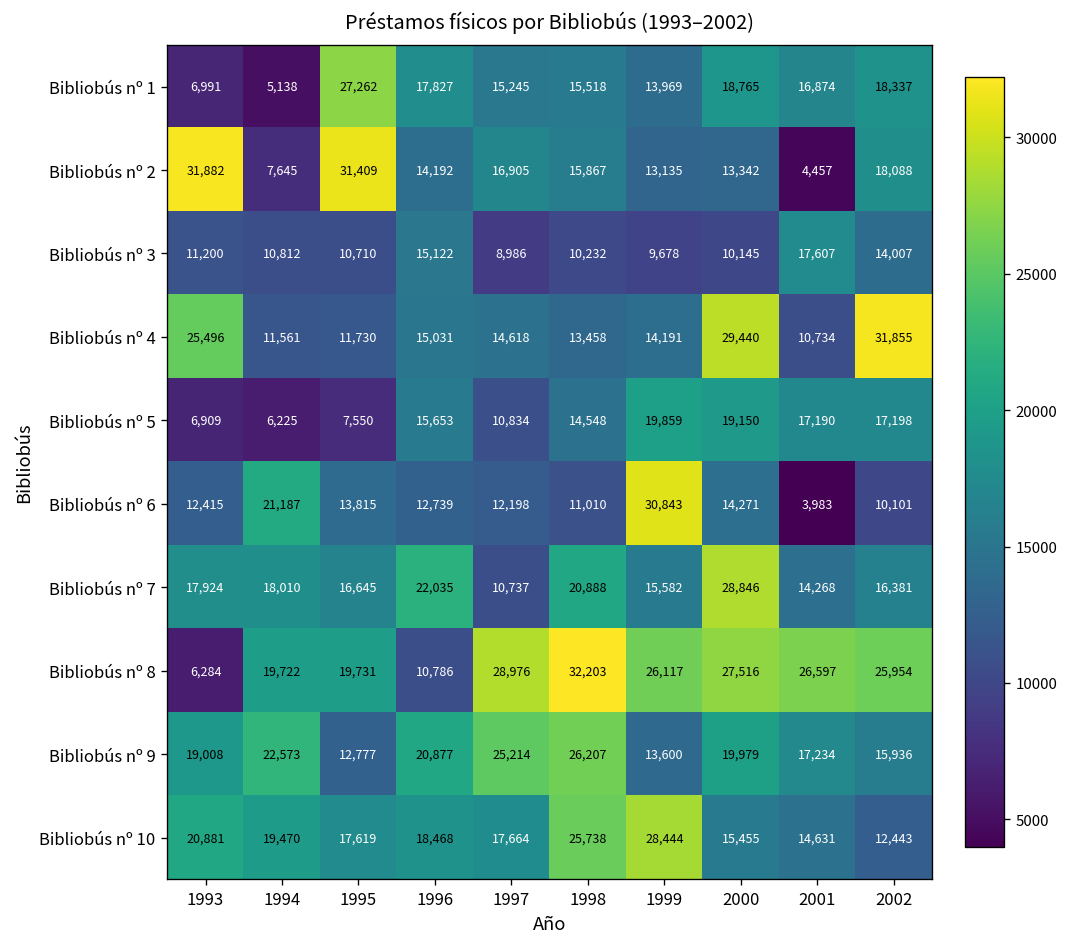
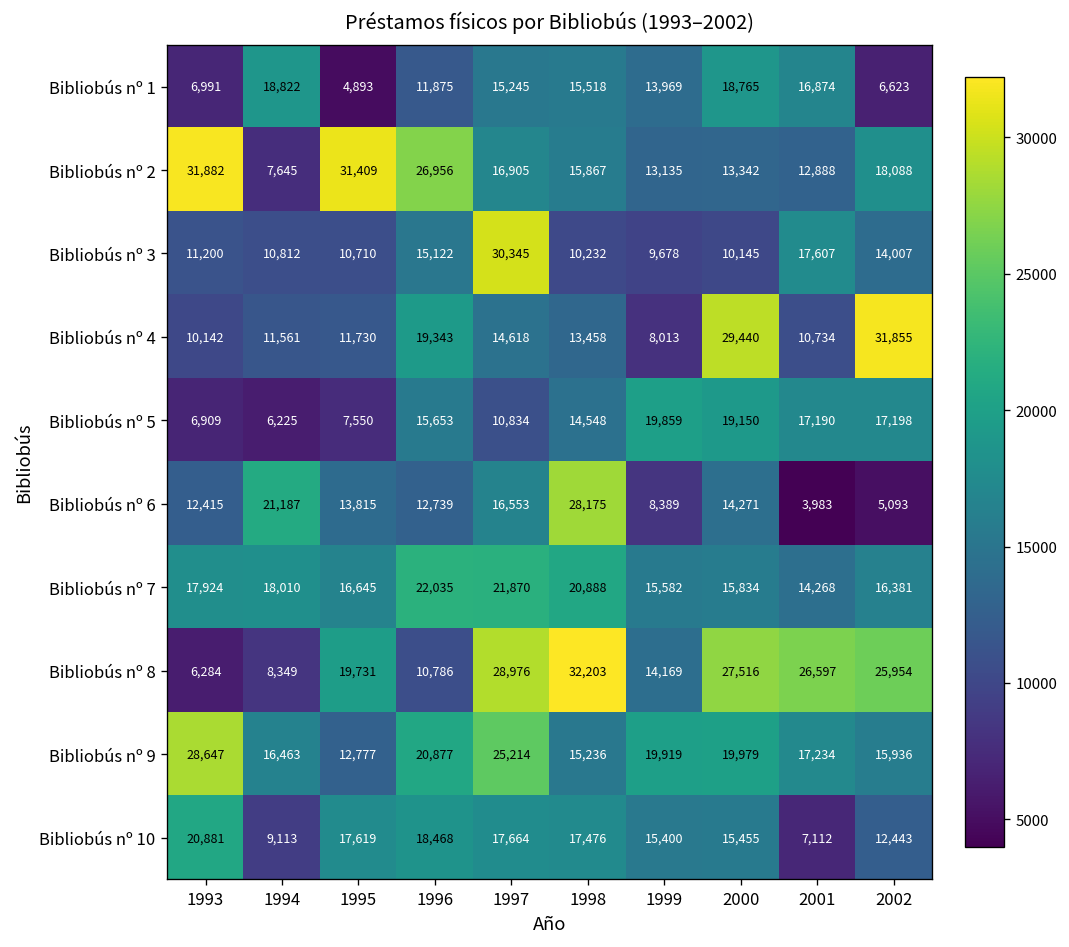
  {
    "Bibliobús nº 1": {
      "1993": "6,991",
-     "1994": "5,138",
-     "1995": "27,262",
-     "1996": "17,827",
+     "1994": "18,822",
+     "1995": "4,893",
+     "1996": "11,875",
      "1997": "15,245",
      "1998": "15,518",
      "1999": "13,969",
      "2000": "18,765",
      "2001": "16,874",
-     "2002": "18,337"
+     "2002": "6,623"
    },
    "Bibliobús nº 2": {
      "1993": "31,882",
      "1994": "7,645",
      "1995": "31,409",
-     "1996": "14,192",
+     "1996": "26,956",
      "1997": "16,905",
      "1998": "15,867",
      "1999": "13,135",
      "2000": "13,342",
-     "2001": "4,457",
+     "2001": "12,888",
      "2002": "18,088"
    },
    "Bibliobús nº 3": {
      "1993": "11,200",
      "1994": "10,812",
      "1995": "10,710",
      "1996": "15,122",
-     "1997": "8,986",
+     "1997": "30,345",
      "1998": "10,232",
      "1999": "9,678",
      "2000": "10,145",
      "2001": "17,607",
      "2002": "14,007"
    },
    "Bibliobús nº 4": {
-     "1993": "25,496",
+     "1993": "10,142",
      "1994": "11,561",
      "1995": "11,730",
-     "1996": "15,031",
+     "1996": "19,343",
      "1997": "14,618",
      "1998": "13,458",
-     "1999": "14,191",
+     "1999": "8,013",
      "2000": "29,440",
      "2001": "10,734",
      "2002": "31,855"
    },
    "Bibliobús nº 5": {
      "1993": "6,909",
      "1994": "6,225",
      "1995": "7,550",
      "1996": "15,653",
      "1997": "10,834",
      "1998": "14,548",
      "1999": "19,859",
      "2000": "19,150",
      "2001": "17,190",
      "2002": "17,198"
    },
    "Bibliobús nº 6": {
      "1993": "12,415",
      "1994": "21,187",
      "1995": "13,815",
      "1996": "12,739",
-     "1997": "12,198",
-     "1998": "11,010",
-     "1999": "30,843",
+     "1997": "16,553",
+     "1998": "28,175",
+     "1999": "8,389",
      "2000": "14,271",
      "2001": "3,983",
-     "2002": "10,101"
+     "2002": "5,093"
    },
    "Bibliobús nº 7": {
      "1993": "17,924",
      "1994": "18,010",
      "1995": "16,645",
      "1996": "22,035",
-     "1997": "10,737",
+     "1997": "21,870",
      "1998": "20,888",
      "1999": "15,582",
-     "2000": "28,846",
+     "2000": "15,834",
      "2001": "14,268",
      "2002": "16,381"
    },
    "Bibliobús nº 8": {
      "1993": "6,284",
-     "1994": "19,722",
+     "1994": "8,349",
      "1995": "19,731",
      "1996": "10,786",
      "1997": "28,976",
      "1998": "32,203",
-     "1999": "26,117",
+     "1999": "14,169",
      "2000": "27,516",
      "2001": "26,597",
      "2002": "25,954"
    },
    "Bibliobús nº 9": {
-     "1993": "19,008",
-     "1994": "22,573",
+     "1993": "28,647",
+     "1994": "16,463",
      "1995": "12,777",
      "1996": "20,877",
      "1997": "25,214",
-     "1998": "26,207",
-     "1999": "13,600",
+     "1998": "15,236",
+     "1999": "19,919",
      "2000": "19,979",
      "2001": "17,234",
      "2002": "15,936"
    },
    "Bibliobús nº 10": {
      "1993": "20,881",
-     "1994": "19,470",
+     "1994": "9,113",
      "1995": "17,619",
      "1996": "18,468",
      "1997": "17,664",
-     "1998": "25,738",
-     "1999": "28,444",
+     "1998": "17,476",
+     "1999": "15,400",
      "2000": "15,455",
-     "2001": "14,631",
+     "2001": "7,112",
      "2002": "12,443"
    }
  }
